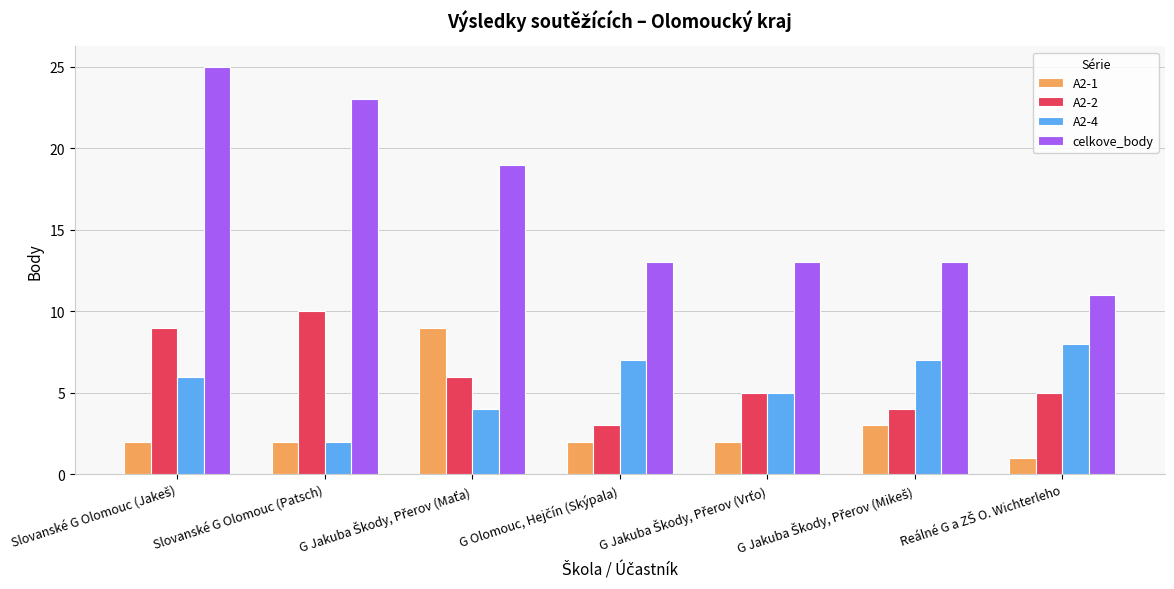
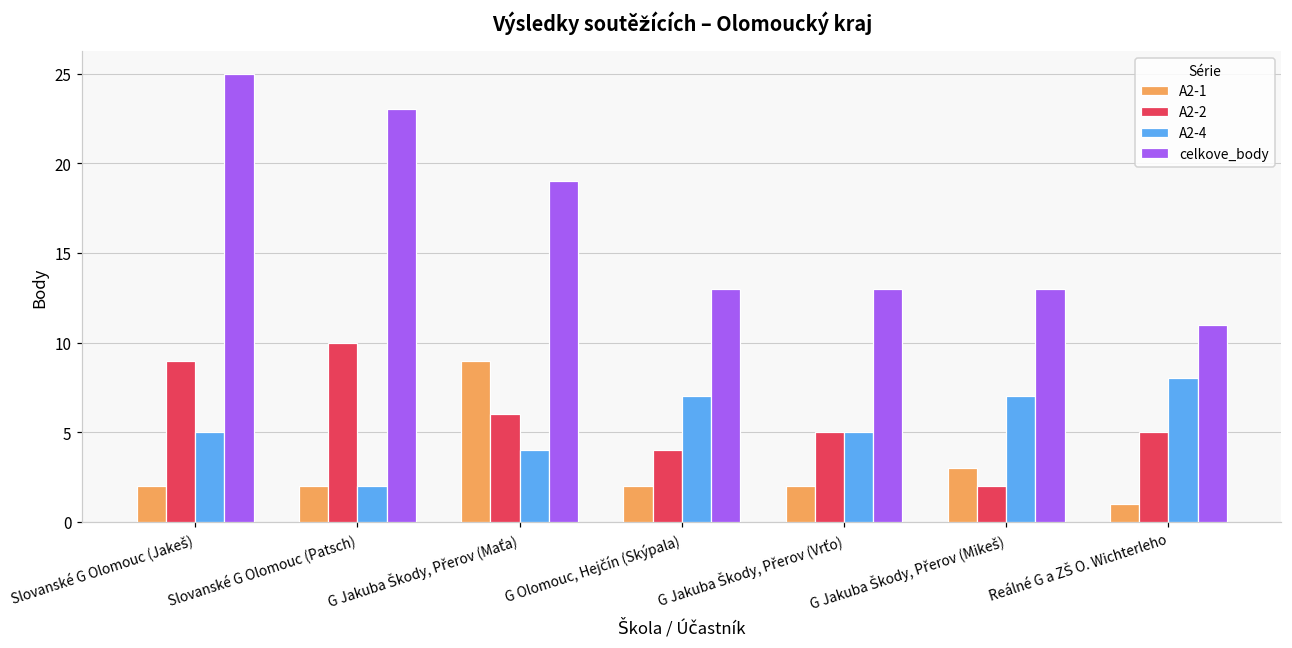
  {
    "A2-1": {
      "Slovanské G Olomouc (Jakeš)": 2,
      "Slovanské G Olomouc (Patsch)": 2,
      "G Jakuba Škody, Přerov (Maťa)": 9,
      "G Olomouc, Hejčín (Skýpala)": 2,
      "G Jakuba Škody, Přerov (Vrťo)": 2,
      "G Jakuba Škody, Přerov (Mikeš)": 3,
      "Reálné G a ZŠ O. Wichterleho": 1
    },
    "A2-2": {
      "Slovanské G Olomouc (Jakeš)": 9,
      "Slovanské G Olomouc (Patsch)": 10,
      "G Jakuba Škody, Přerov (Maťa)": 6,
-     "G Olomouc, Hejčín (Skýpala)": 3,
+     "G Olomouc, Hejčín (Skýpala)": 4,
      "G Jakuba Škody, Přerov (Vrťo)": 5,
-     "G Jakuba Škody, Přerov (Mikeš)": 4,
+     "G Jakuba Škody, Přerov (Mikeš)": 2,
      "Reálné G a ZŠ O. Wichterleho": 5
    },
    "A2-4": {
-     "Slovanské G Olomouc (Jakeš)": 6,
+     "Slovanské G Olomouc (Jakeš)": 5,
      "Slovanské G Olomouc (Patsch)": 2,
      "G Jakuba Škody, Přerov (Maťa)": 4,
      "G Olomouc, Hejčín (Skýpala)": 7,
      "G Jakuba Škody, Přerov (Vrťo)": 5,
      "G Jakuba Škody, Přerov (Mikeš)": 7,
      "Reálné G a ZŠ O. Wichterleho": 8
    },
    "celkove_body": {
      "Slovanské G Olomouc (Jakeš)": 25,
      "Slovanské G Olomouc (Patsch)": 23,
      "G Jakuba Škody, Přerov (Maťa)": 19,
      "G Olomouc, Hejčín (Skýpala)": 13,
      "G Jakuba Škody, Přerov (Vrťo)": 13,
      "G Jakuba Škody, Přerov (Mikeš)": 13,
      "Reálné G a ZŠ O. Wichterleho": 11
    }
  }
